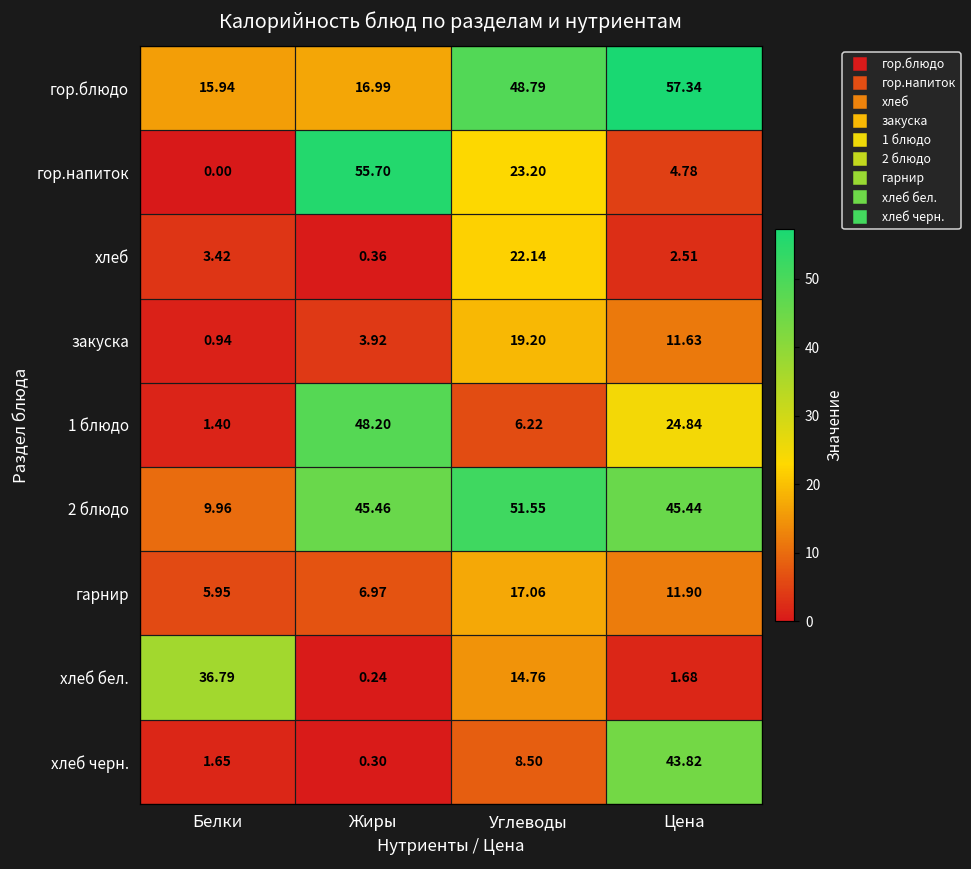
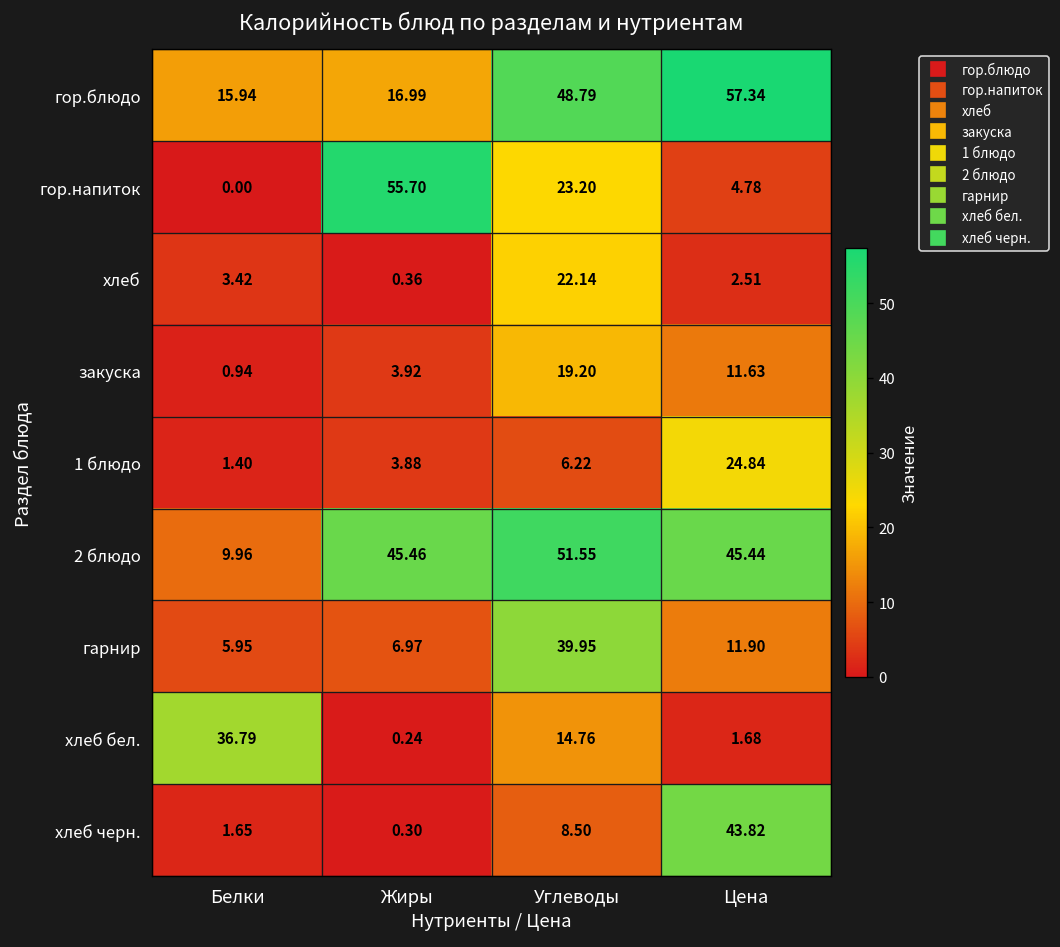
  {
    "гор.блюдо": {
      "Белки": 15.94,
      "Жиры": 16.99,
      "Углеводы": 48.79,
      "Цена": 57.34
    },
    "гор.напиток": {
      "Белки": 0.00,
      "Жиры": 55.70,
      "Углеводы": 23.20,
      "Цена": 4.78
    },
    "хлеб": {
      "Белки": 3.42,
      "Жиры": 0.36,
      "Углеводы": 22.14,
      "Цена": 2.51
    },
    "закуска": {
      "Белки": 0.94,
      "Жиры": 3.92,
      "Углеводы": 19.20,
      "Цена": 11.63
    },
    "1 блюдо": {
      "Белки": 1.40,
-     "Жиры": 48.20,
+     "Жиры": 3.88,
      "Углеводы": 6.22,
      "Цена": 24.84
    },
    "2 блюдо": {
      "Белки": 9.96,
      "Жиры": 45.46,
      "Углеводы": 51.55,
      "Цена": 45.44
    },
    "гарнир": {
      "Белки": 5.95,
      "Жиры": 6.97,
-     "Углеводы": 17.06,
+     "Углеводы": 39.95,
      "Цена": 11.90
    },
    "хлеб бел.": {
      "Белки": 36.79,
      "Жиры": 0.24,
      "Углеводы": 14.76,
      "Цена": 1.68
    },
    "хлеб черн.": {
      "Белки": 1.65,
      "Жиры": 0.30,
      "Углеводы": 8.50,
      "Цена": 43.82
    }
  }
